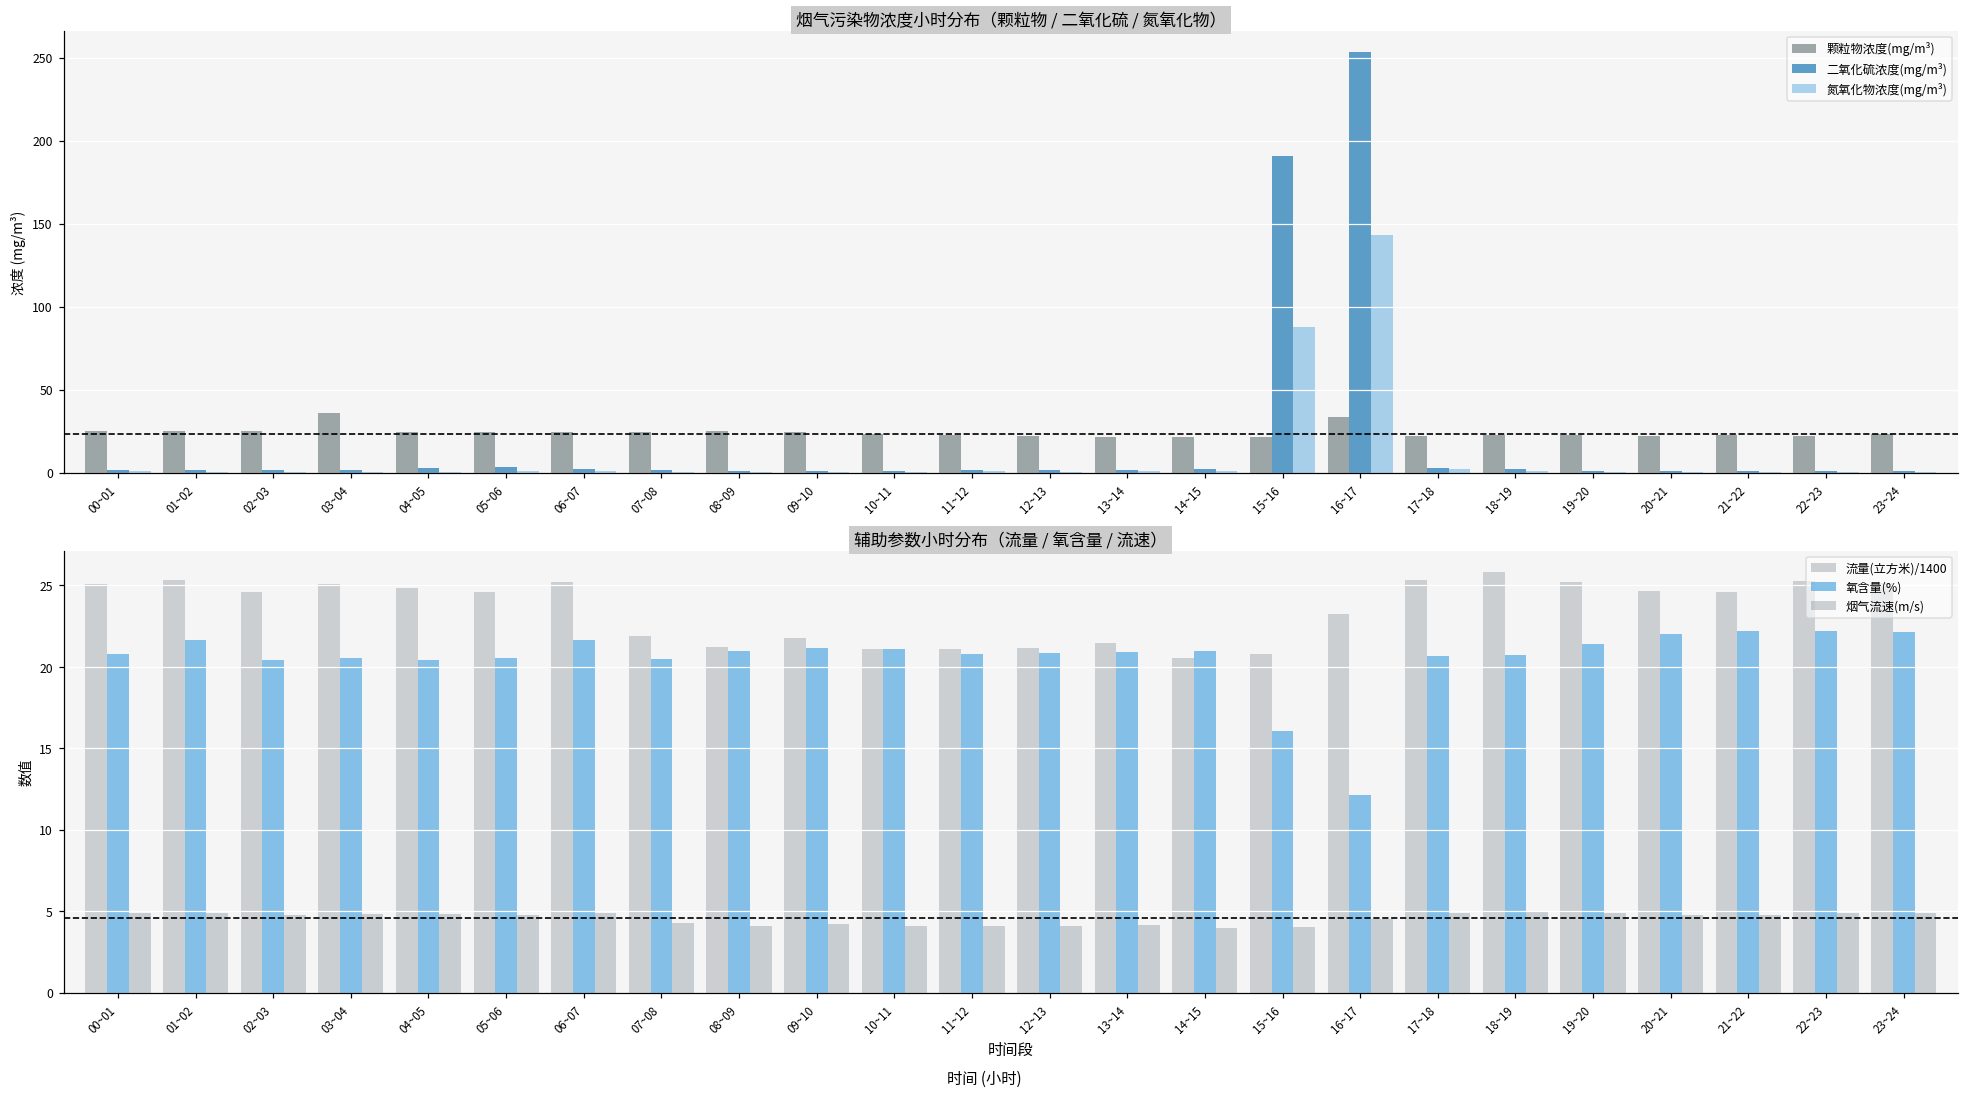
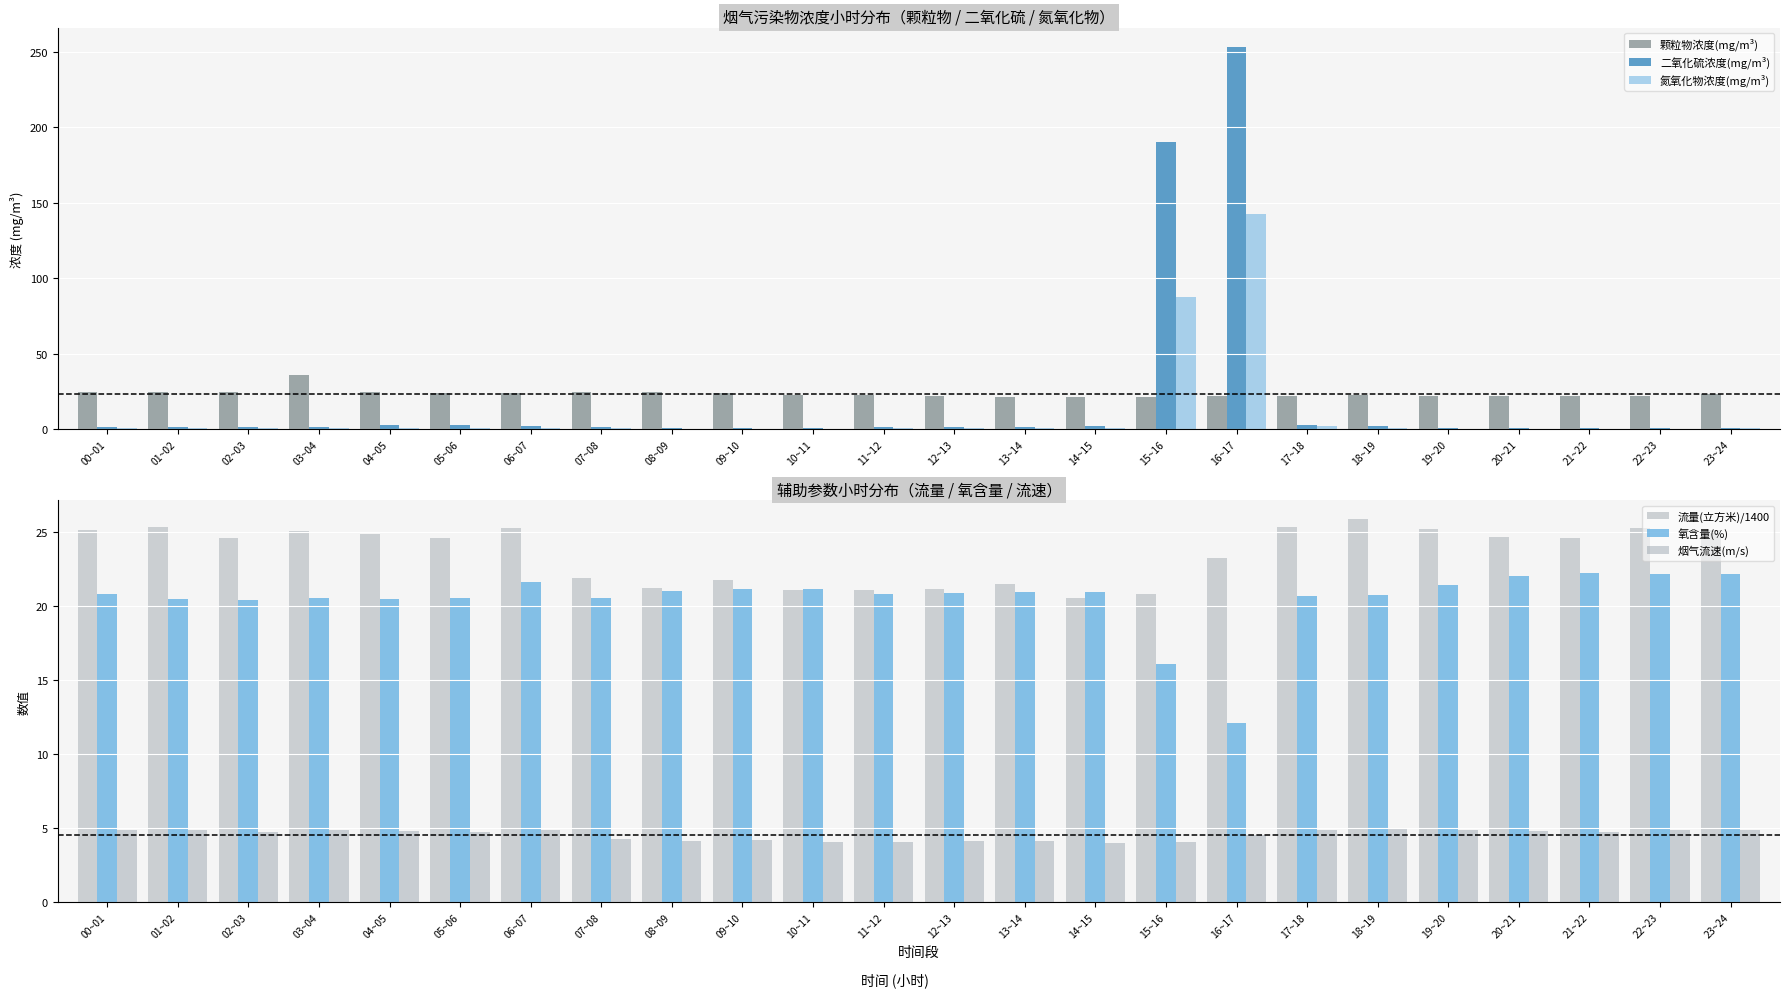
  {
    "烟气污染物浓度小时分布（颗粒物 / 二氧化硫 / 氮氧化物）": {
      "颗粒物浓度(mg/m³)": {
        "00~01": 25,
        "01~02": 25,
        "02~03": 25,
        "03~04": 36,
        "04~05": 25,
        "05~06": 24,
        "06~07": 24,
        "07~08": 25,
        "08~09": 25,
        "09~10": 24,
        "10~11": 23,
        "11~12": 22,
        "12~13": 22,
        "13~14": 22,
        "14~15": 21,
        "15~16": 22,
-       "16~17": 33,
+       "16~17": 22,
        "17~18": 22,
        "18~19": 23,
        "19~20": 22,
        "20~21": 22,
        "21~22": 22,
        "22~23": 22,
        "23~24": 23
      }
    },
    "辅助参数小时分布（流量 / 氧含量 / 流速）": {
      "氧含量(%)": {
        "00~01": 20.8,
-       "01~02": 21.6,
+       "01~02": 20.5,
        "02~03": 20.4,
        "03~04": 20.5,
        "04~05": 20.4,
        "05~06": 20.5,
        "06~07": 21.6,
        "07~08": 20.5,
        "08~09": 21.0,
        "09~10": 21.1,
        "10~11": 21.1,
        "11~12": 20.8,
        "12~13": 20.8,
        "13~14": 20.9,
        "14~15": 21.0,
        "15~16": 16.1,
        "16~17": 12.1,
        "17~18": 20.7,
        "18~19": 20.7,
        "19~20": 21.4,
        "20~21": 22.0,
        "21~22": 22.2,
        "22~23": 22.2,
        "23~24": 22.2
      }
    }
  }
